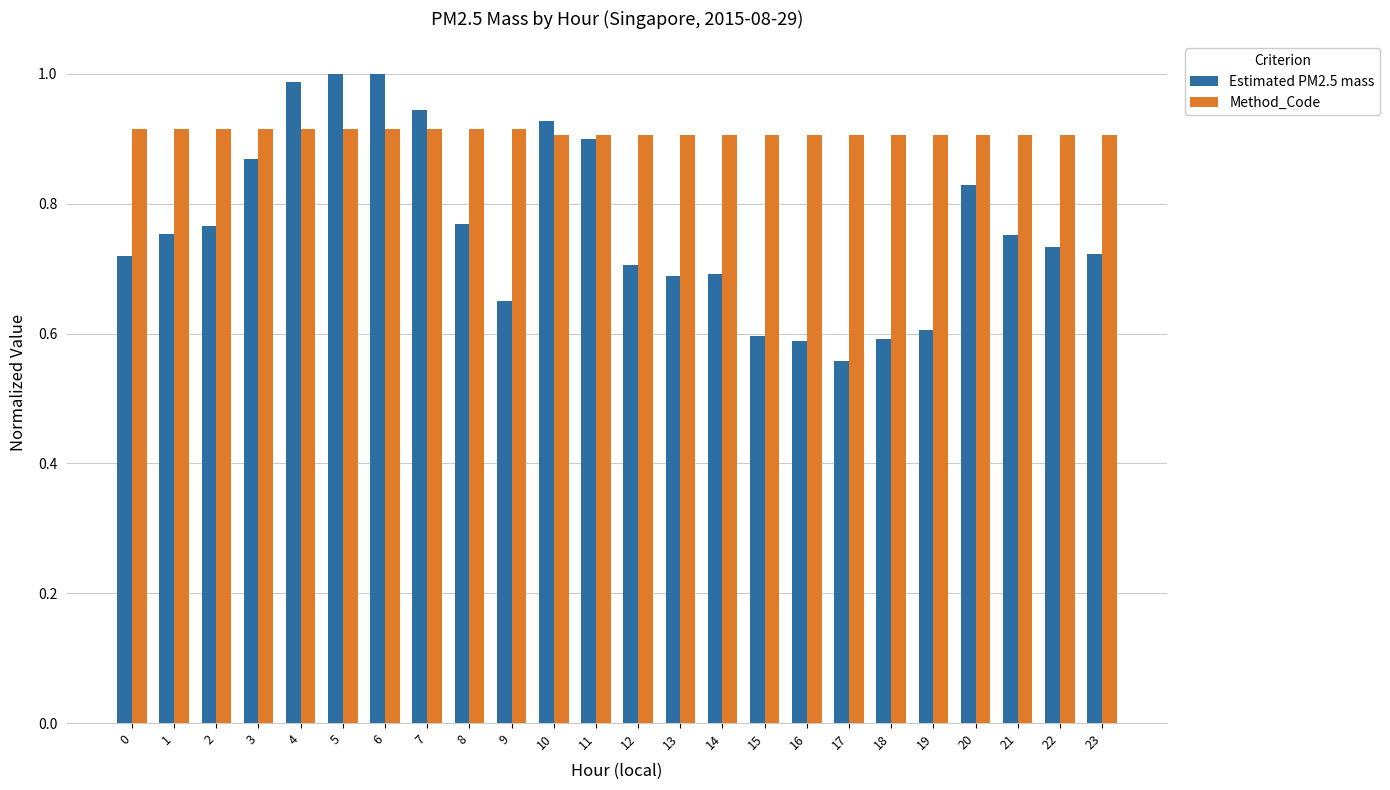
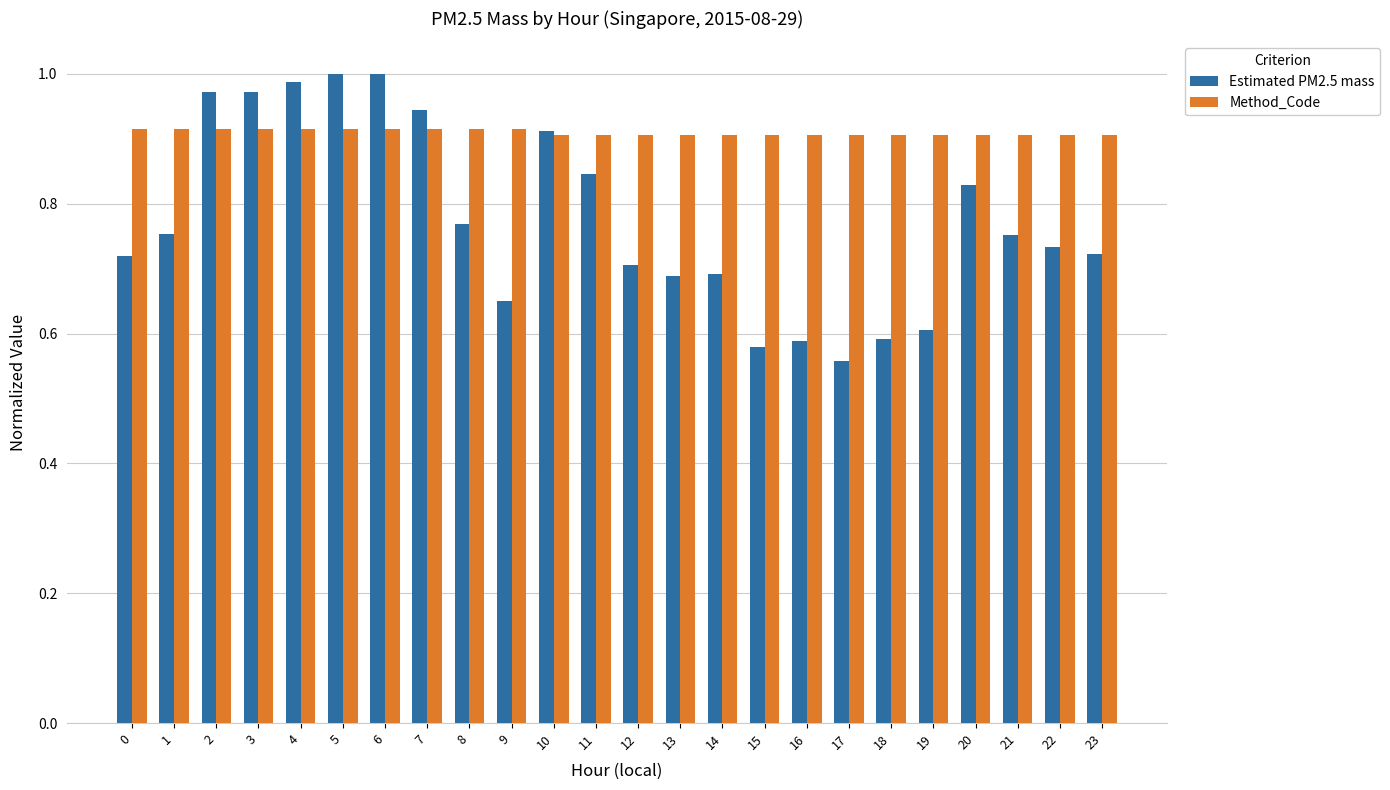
  {
    "Estimated PM2.5 mass": {
      "0": 0.72,
      "1": 0.75,
-     "2": 0.77,
-     "3": 0.87,
+     "2": 0.97,
+     "3": 0.97,
      "4": 0.99,
      "5": 1.00,
      "6": 1.00,
      "7": 0.94,
      "8": 0.77,
      "9": 0.65,
-     "10": 0.93,
-     "11": 0.90,
+     "10": 0.91,
+     "11": 0.85,
      "12": 0.71,
      "13": 0.69,
      "14": 0.69,
-     "15": 0.60,
+     "15": 0.58,
      "16": 0.59,
      "17": 0.56,
      "18": 0.59,
      "19": 0.61,
      "20": 0.83,
      "21": 0.75,
      "22": 0.73,
      "23": 0.72
    },
    "Method_Code": {
      "0": 0.92,
      "1": 0.92,
      "2": 0.92,
      "3": 0.92,
      "4": 0.92,
      "5": 0.92,
      "6": 0.92,
      "7": 0.92,
      "8": 0.92,
      "9": 0.92,
      "10": 0.91,
      "11": 0.91,
      "12": 0.91,
      "13": 0.91,
      "14": 0.91,
      "15": 0.91,
      "16": 0.91,
      "17": 0.91,
      "18": 0.91,
      "19": 0.91,
      "20": 0.91,
      "21": 0.91,
      "22": 0.91,
      "23": 0.91
    }
  }
